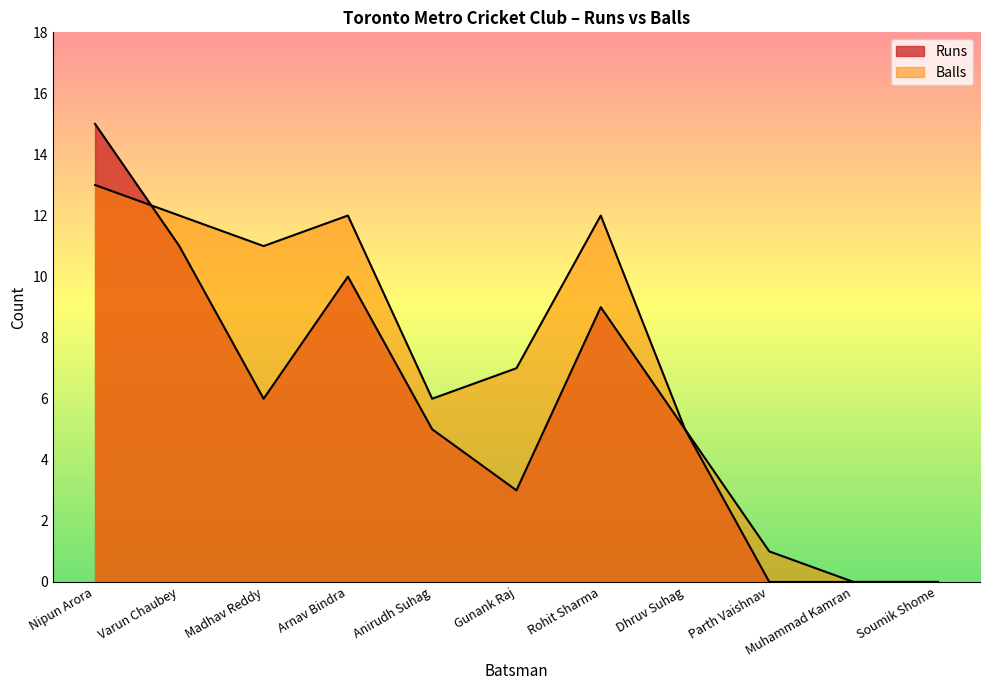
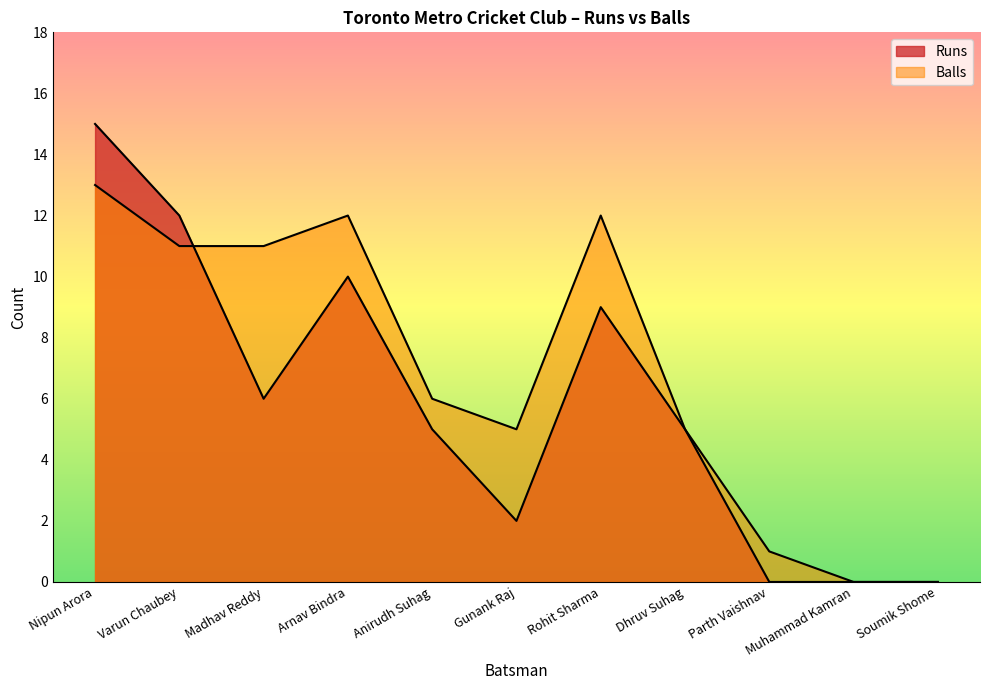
  {
    "Runs": {
      "Nipun Arora": 15,
-     "Varun Chaubey": 11,
+     "Varun Chaubey": 12,
      "Madhav Reddy": 6,
      "Arnav Bindra": 10,
      "Anirudh Suhag": 5,
-     "Gunank Raj": 3,
+     "Gunank Raj": 2,
      "Rohit Sharma": 9,
      "Parth Vaishnav": 0
    },
    "Balls": {
      "Nipun Arora": 13,
-     "Varun Chaubey": 12,
+     "Varun Chaubey": 11,
      "Madhav Reddy": 11,
      "Arnav Bindra": 12,
      "Anirudh Suhag": 6,
-     "Gunank Raj": 7,
+     "Gunank Raj": 5,
      "Rohit Sharma": 12,
      "Parth Vaishnav": 1
    }
  }
